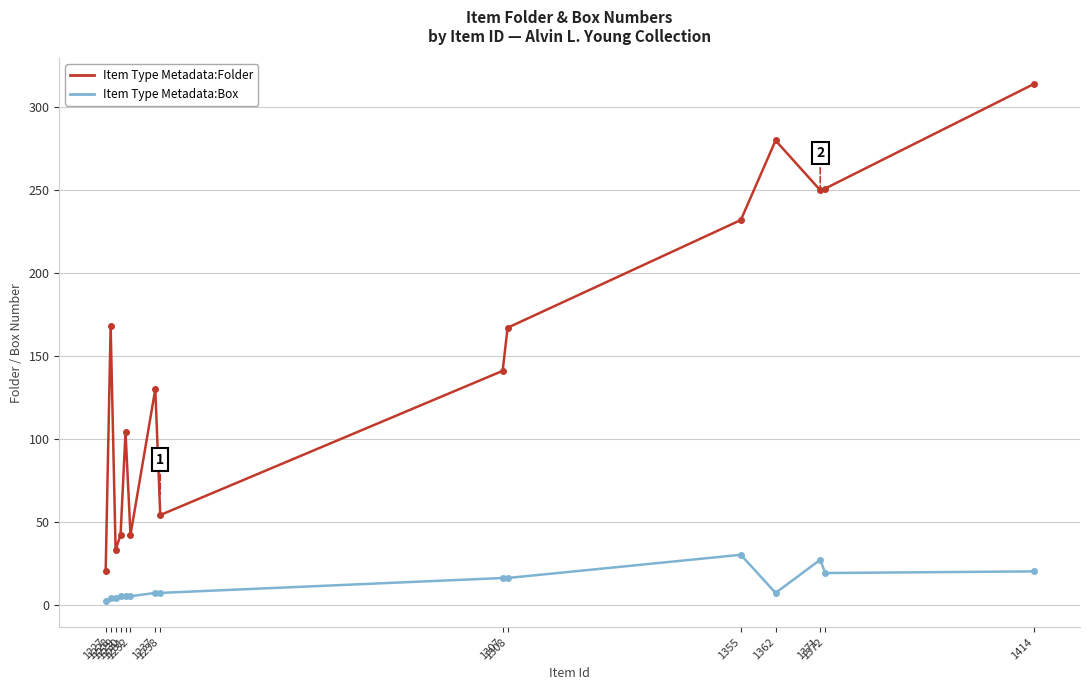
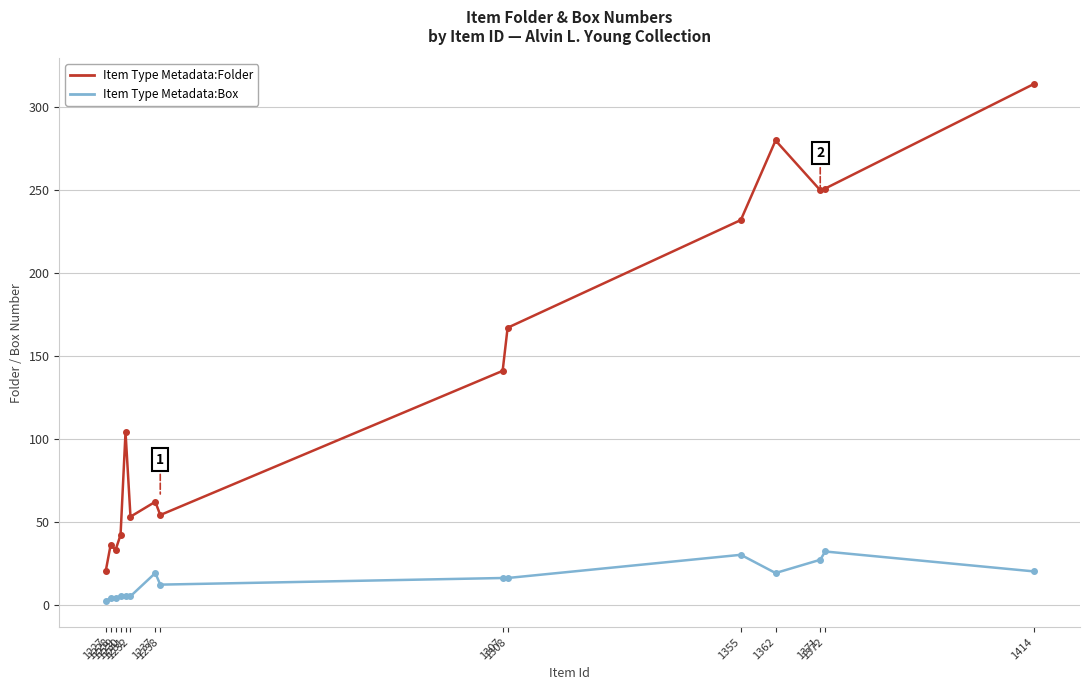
  {
    "Item Type Metadata:Folder": {
      "1227": 20,
-     "1228": 168,
+     "1228": 36,
      "1229": 33,
      "1230": 42,
      "1231": 104,
-     "1232": 42,
-     "1237": 130,
+     "1232": 53,
+     "1237": 62,
      "1307": 141,
      "1308": 167,
      "1355": 232,
      "1362": 280,
      "1371": 250,
      "1414": 314
    },
    "Item Type Metadata:Box": {
      "1227": 2,
      "1228": 4,
      "1229": 4,
      "1230": 5,
      "1231": 5,
      "1232": 5,
-     "1237": 7,
-     "1238": 7,
+     "1237": 19,
+     "1238": 12,
      "1307": 16,
      "1308": 16,
      "1355": 30,
-     "1362": 7,
+     "1362": 19,
      "1371": 27,
-     "1372": 19,
+     "1372": 32,
      "1414": 20
    }
  }
